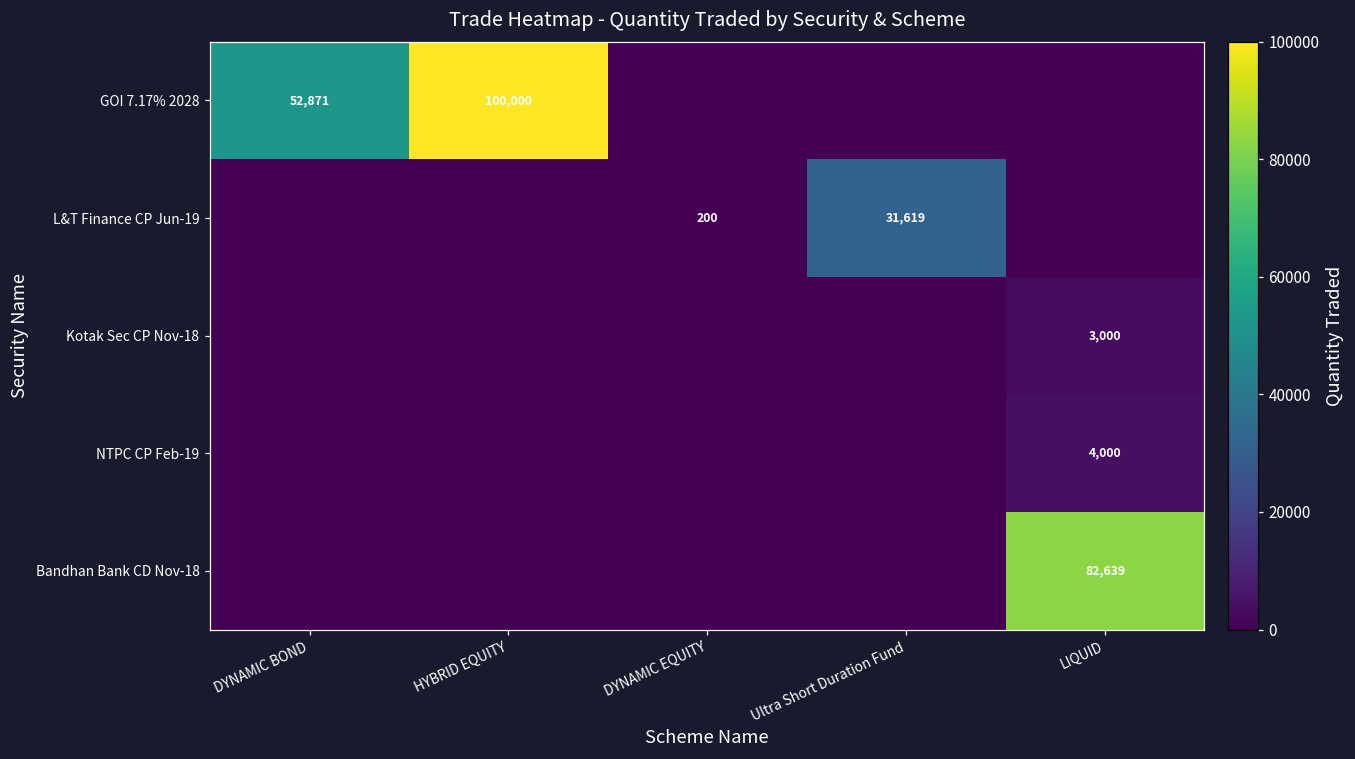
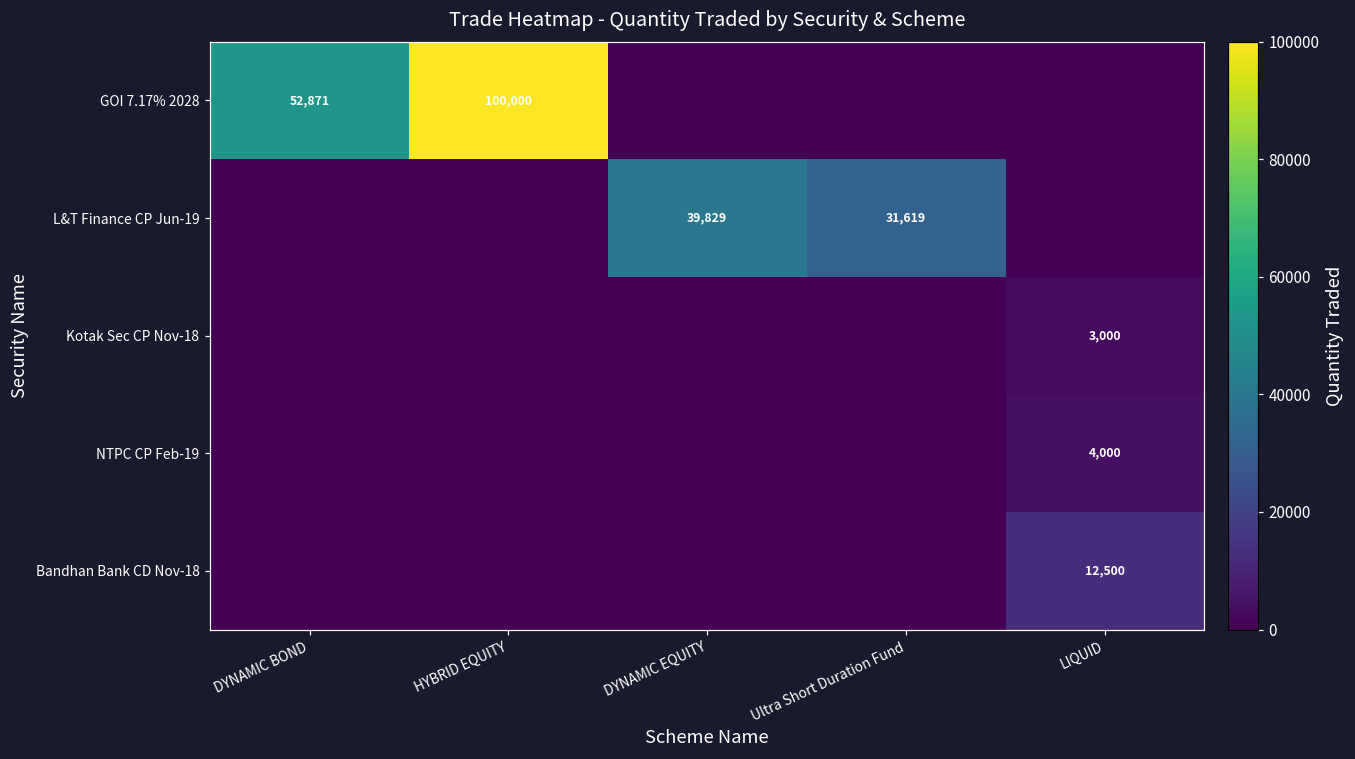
  {
    "GOI 7.17% 2028": {
      "DYNAMIC BOND": "52,871",
      "HYBRID EQUITY": "100,000"
    },
    "L&T Finance CP Jun-19": {
-     "DYNAMIC EQUITY": "200",
+     "DYNAMIC EQUITY": "39,829",
      "Ultra Short Duration Fund": "31,619"
    },
    "Kotak Sec CP Nov-18": {
      "LIQUID": "3,000"
    },
    "NTPC CP Feb-19": {
      "LIQUID": "4,000"
    },
    "Bandhan Bank CD Nov-18": {
-     "LIQUID": "82,639"
+     "LIQUID": "12,500"
    }
  }
